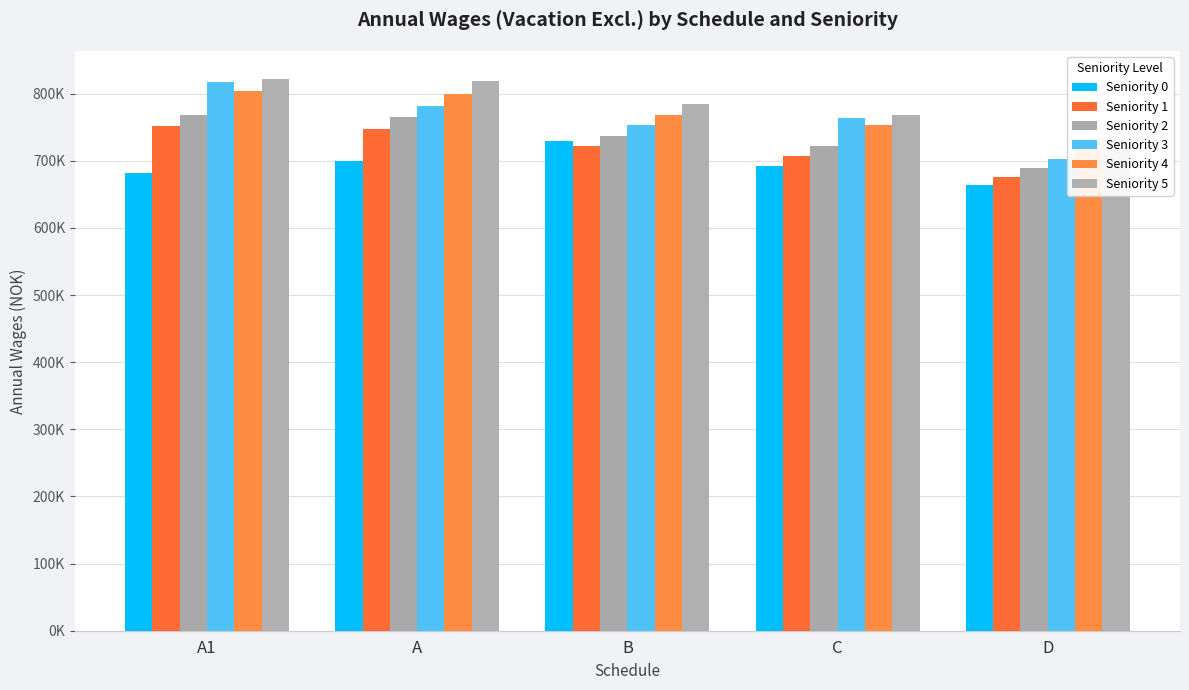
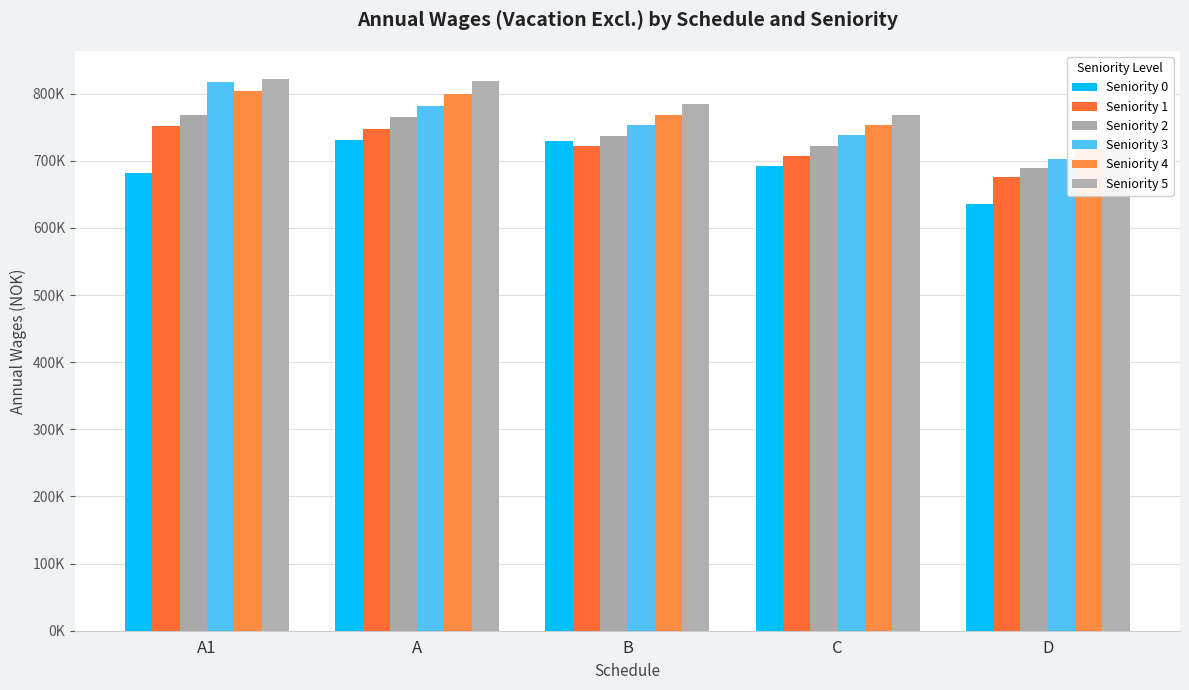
  {
    "Seniority 0": {
      "A1": 680000,
-     "A": 700000,
+     "A": 730000,
      "B": 730000,
      "C": 690000,
-     "D": 660000
+     "D": 640000
    },
    "Seniority 3": {
      "A1": 820000,
      "A": 780000,
      "B": 750000,
-     "C": 760000,
+     "C": 740000,
      "D": 700000
    }
  }
